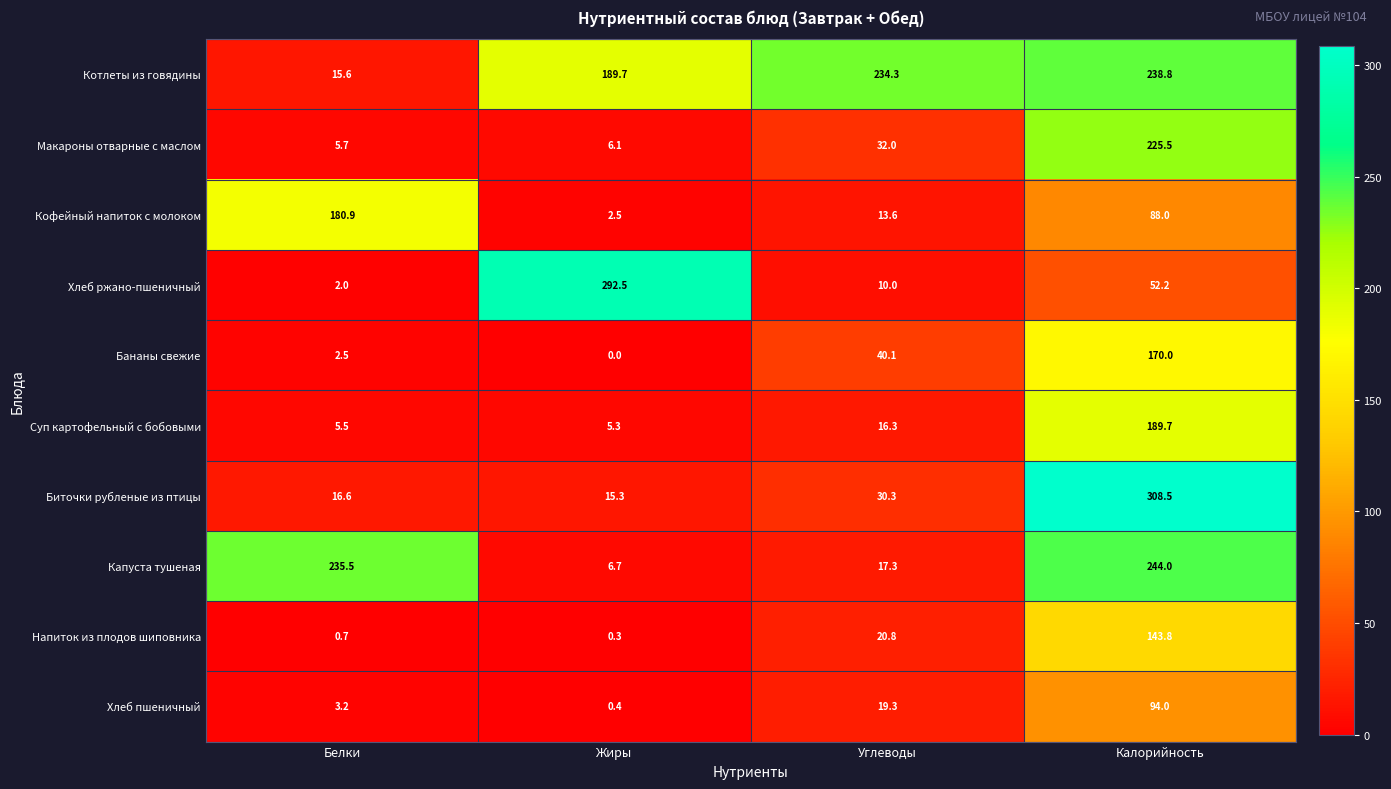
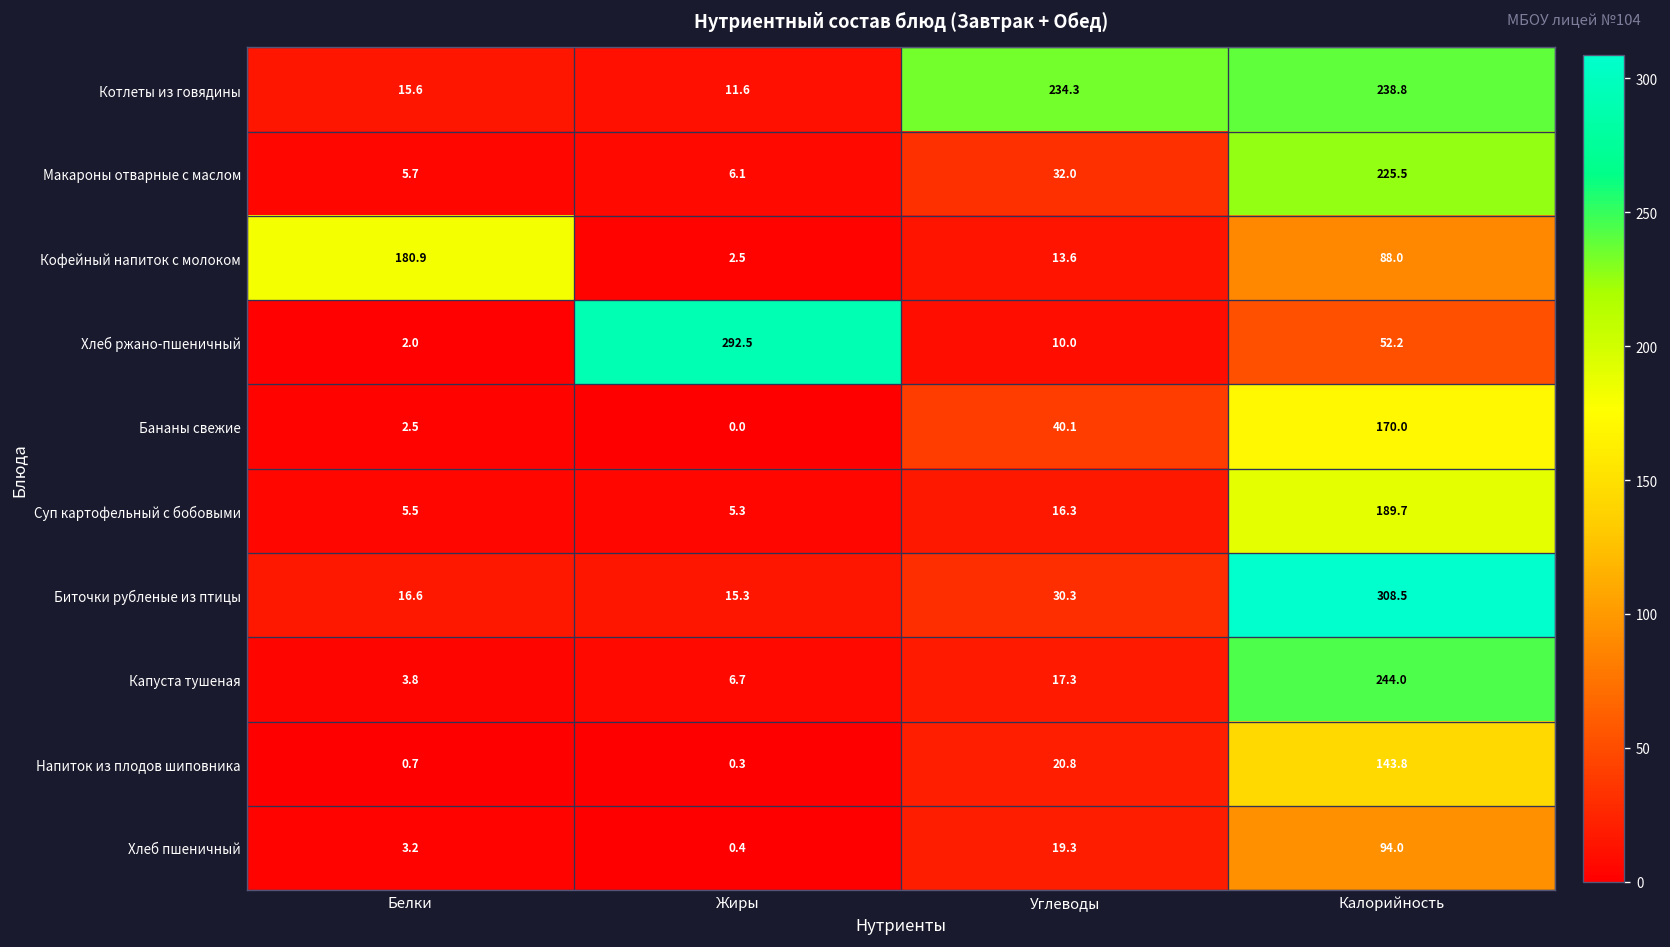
  {
    "Котлеты из говядины": {
      "Белки": 15.6,
-     "Жиры": 189.7,
+     "Жиры": 11.6,
      "Углеводы": 234.3,
      "Калорийность": 238.8
    },
    "Макароны отварные с маслом": {
      "Белки": 5.7,
      "Жиры": 6.1,
      "Углеводы": 32.0,
      "Калорийность": 225.5
    },
    "Кофейный напиток с молоком": {
      "Белки": 180.9,
      "Жиры": 2.5,
      "Углеводы": 13.6,
      "Калорийность": 88.0
    },
    "Хлеб ржано-пшеничный": {
      "Белки": 2.0,
      "Жиры": 292.5,
      "Углеводы": 10.0,
      "Калорийность": 52.2
    },
    "Бананы свежие": {
      "Белки": 2.5,
      "Жиры": 0.0,
      "Углеводы": 40.1,
      "Калорийность": 170.0
    },
    "Суп картофельный с бобовыми": {
      "Белки": 5.5,
      "Жиры": 5.3,
      "Углеводы": 16.3,
      "Калорийность": 189.7
    },
    "Биточки рубленые из птицы": {
      "Белки": 16.6,
      "Жиры": 15.3,
      "Углеводы": 30.3,
      "Калорийность": 308.5
    },
    "Капуста тушеная": {
-     "Белки": 235.5,
+     "Белки": 3.8,
      "Жиры": 6.7,
      "Углеводы": 17.3,
      "Калорийность": 244.0
    },
    "Напиток из плодов шиповника": {
      "Белки": 0.7,
      "Жиры": 0.3,
      "Углеводы": 20.8,
      "Калорийность": 143.8
    },
    "Хлеб пшеничный": {
      "Белки": 3.2,
      "Жиры": 0.4,
      "Углеводы": 19.3,
      "Калорийность": 94.0
    }
  }
